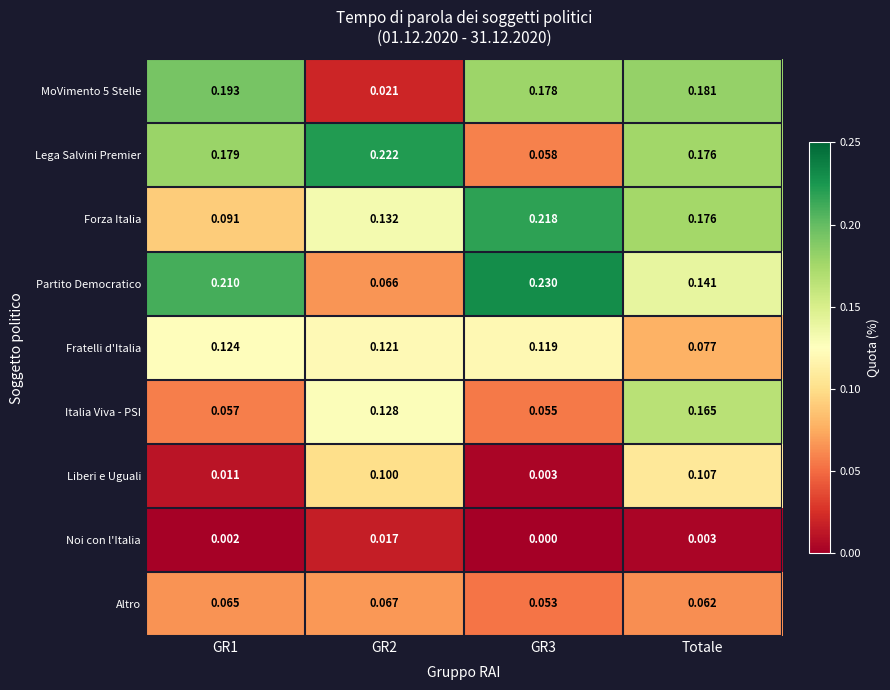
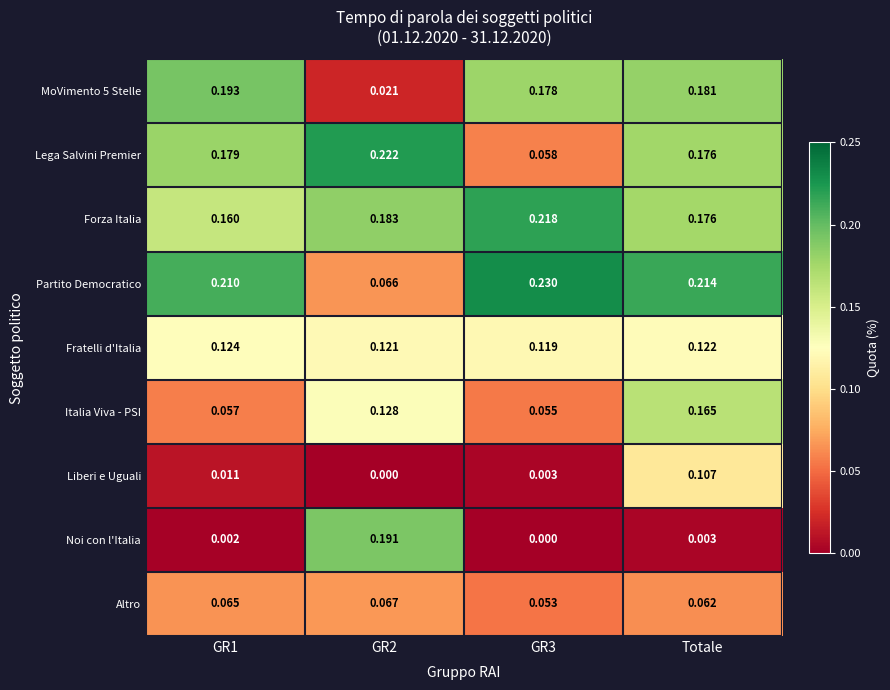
  {
    "MoVimento 5 Stelle": {
      "GR1": 0.193,
      "GR2": 0.021,
      "GR3": 0.178,
      "Totale": 0.181
    },
    "Lega Salvini Premier": {
      "GR1": 0.179,
      "GR2": 0.222,
      "GR3": 0.058,
      "Totale": 0.176
    },
    "Forza Italia": {
-     "GR1": 0.091,
-     "GR2": 0.132,
+     "GR1": 0.160,
+     "GR2": 0.183,
      "GR3": 0.218,
      "Totale": 0.176
    },
    "Partito Democratico": {
      "GR1": 0.210,
      "GR2": 0.066,
      "GR3": 0.230,
-     "Totale": 0.141
+     "Totale": 0.214
    },
    "Fratelli d'Italia": {
      "GR1": 0.124,
      "GR2": 0.121,
      "GR3": 0.119,
-     "Totale": 0.077
+     "Totale": 0.122
    },
    "Italia Viva - PSI": {
      "GR1": 0.057,
      "GR2": 0.128,
      "GR3": 0.055,
      "Totale": 0.165
    },
    "Liberi e Uguali": {
      "GR1": 0.011,
-     "GR2": 0.100,
+     "GR2": 0.000,
      "GR3": 0.003,
      "Totale": 0.107
    },
    "Noi con l'Italia": {
      "GR1": 0.002,
-     "GR2": 0.017,
+     "GR2": 0.191,
      "GR3": 0.000,
      "Totale": 0.003
    },
    "Altro": {
      "GR1": 0.065,
      "GR2": 0.067,
      "GR3": 0.053,
      "Totale": 0.062
    }
  }
